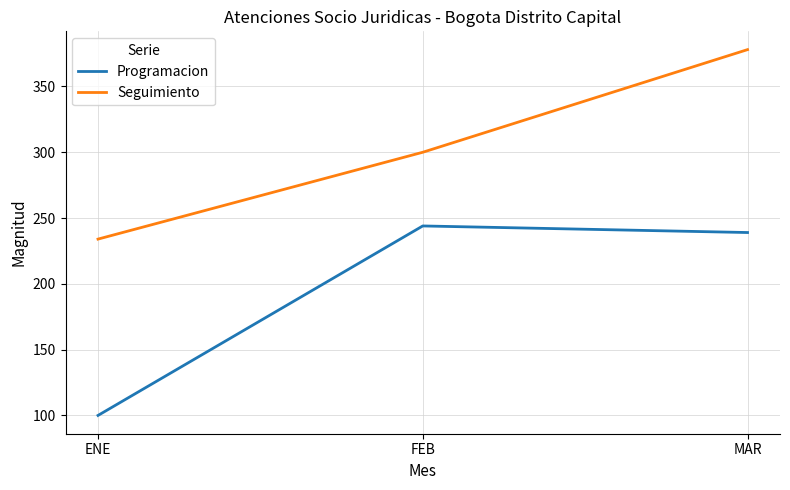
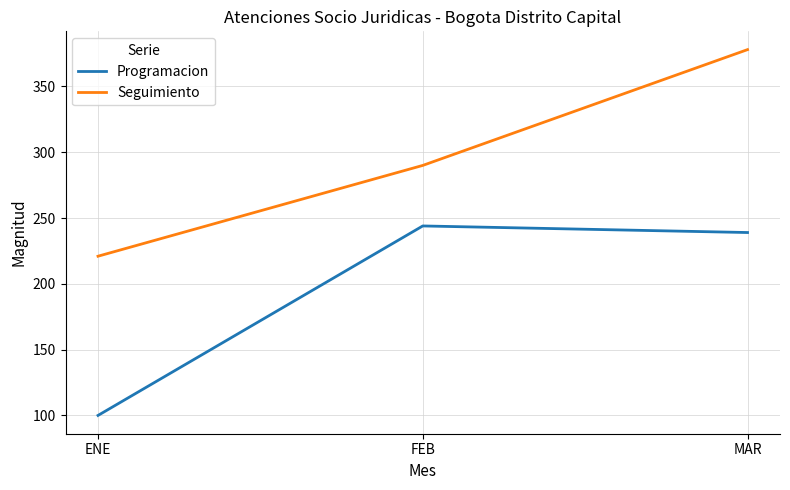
  {
    "Programacion": {
      "ENE": 100,
      "FEB": 244,
      "MAR": 239
    },
    "Seguimiento": {
-     "ENE": 234,
-     "FEB": 300,
+     "ENE": 221,
+     "FEB": 290,
      "MAR": 378
    }
  }
